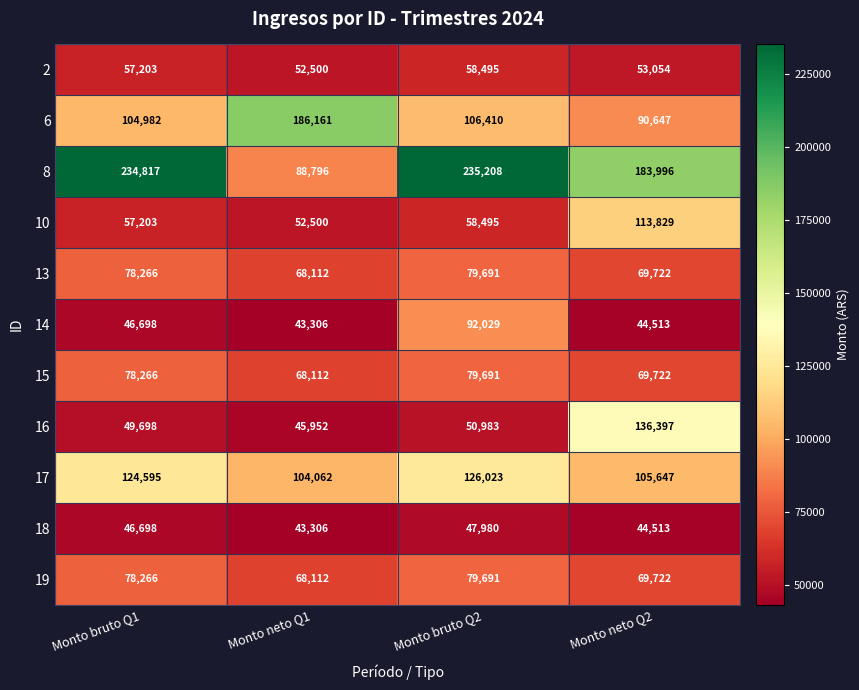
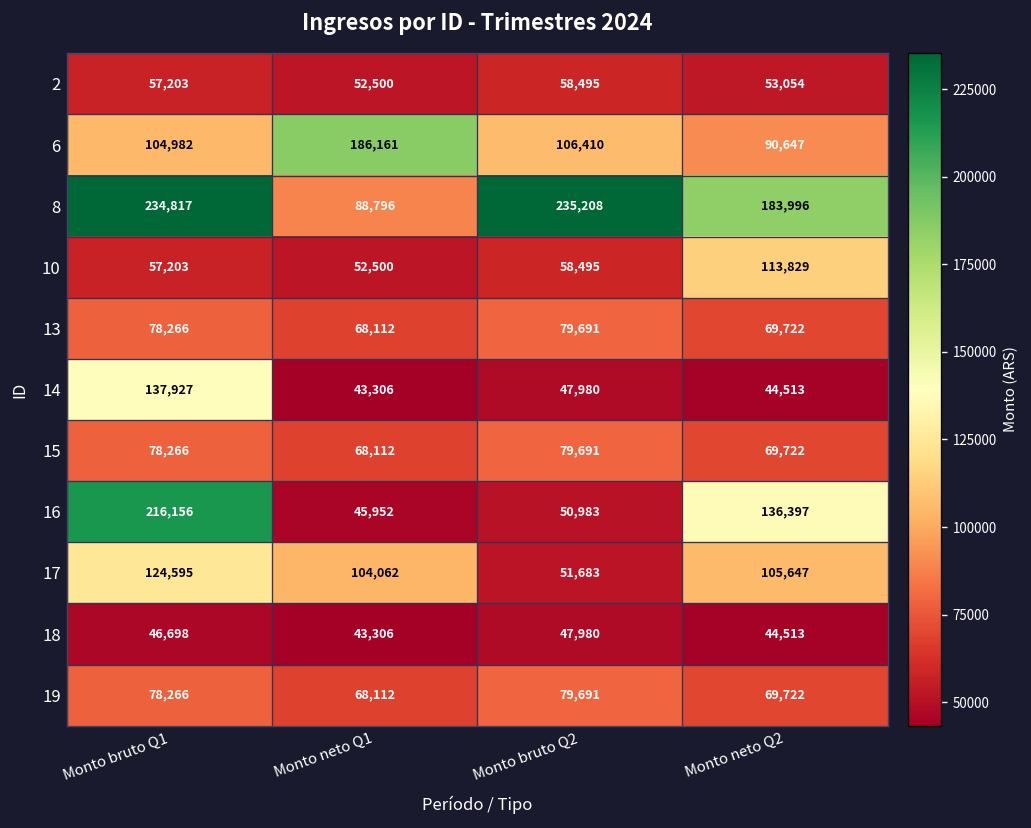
  {
    "2": {
      "Monto bruto Q1": "57,203",
      "Monto neto Q1": "52,500",
      "Monto bruto Q2": "58,495",
      "Monto neto Q2": "53,054"
    },
    "6": {
      "Monto bruto Q1": "104,982",
      "Monto neto Q1": "186,161",
      "Monto bruto Q2": "106,410",
      "Monto neto Q2": "90,647"
    },
    "8": {
      "Monto bruto Q1": "234,817",
      "Monto neto Q1": "88,796",
      "Monto bruto Q2": "235,208",
      "Monto neto Q2": "183,996"
    },
    "10": {
      "Monto bruto Q1": "57,203",
      "Monto neto Q1": "52,500",
      "Monto bruto Q2": "58,495",
      "Monto neto Q2": "113,829"
    },
    "13": {
      "Monto bruto Q1": "78,266",
      "Monto neto Q1": "68,112",
      "Monto bruto Q2": "79,691",
      "Monto neto Q2": "69,722"
    },
    "14": {
-     "Monto bruto Q1": "46,698",
+     "Monto bruto Q1": "137,927",
      "Monto neto Q1": "43,306",
-     "Monto bruto Q2": "92,029",
+     "Monto bruto Q2": "47,980",
      "Monto neto Q2": "44,513"
    },
    "15": {
      "Monto bruto Q1": "78,266",
      "Monto neto Q1": "68,112",
      "Monto bruto Q2": "79,691",
      "Monto neto Q2": "69,722"
    },
    "16": {
-     "Monto bruto Q1": "49,698",
+     "Monto bruto Q1": "216,156",
      "Monto neto Q1": "45,952",
      "Monto bruto Q2": "50,983",
      "Monto neto Q2": "136,397"
    },
    "17": {
      "Monto bruto Q1": "124,595",
      "Monto neto Q1": "104,062",
-     "Monto bruto Q2": "126,023",
+     "Monto bruto Q2": "51,683",
      "Monto neto Q2": "105,647"
    },
    "18": {
      "Monto bruto Q1": "46,698",
      "Monto neto Q1": "43,306",
      "Monto bruto Q2": "47,980",
      "Monto neto Q2": "44,513"
    },
    "19": {
      "Monto bruto Q1": "78,266",
      "Monto neto Q1": "68,112",
      "Monto bruto Q2": "79,691",
      "Monto neto Q2": "69,722"
    }
  }
